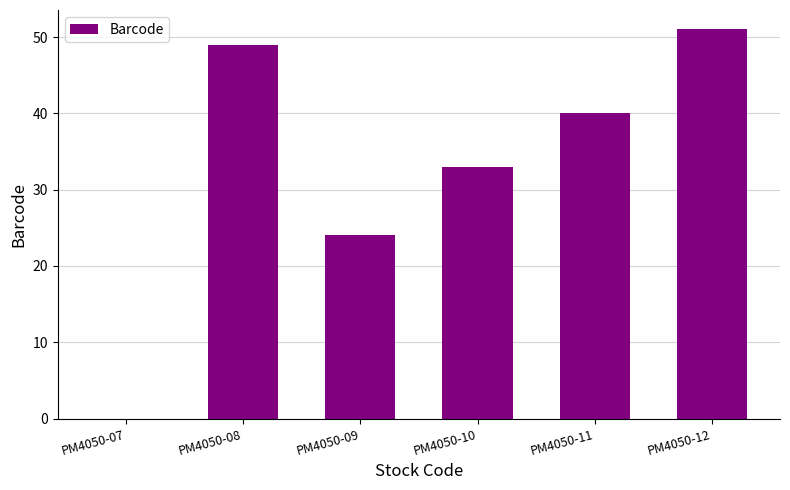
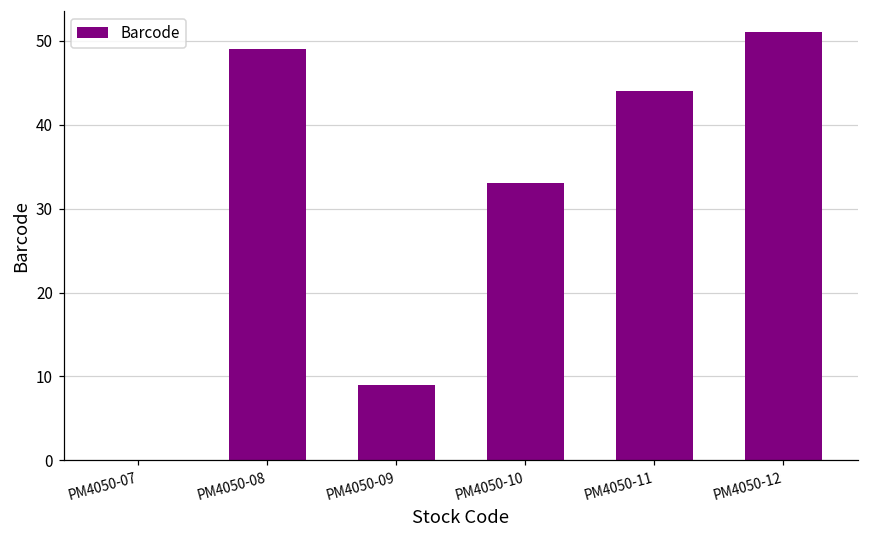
  {
    "PM4050-07": 0,
    "PM4050-08": 49,
-   "PM4050-09": 24,
+   "PM4050-09": 9,
    "PM4050-10": 33,
-   "PM4050-11": 40,
+   "PM4050-11": 44,
    "PM4050-12": 51
  }
